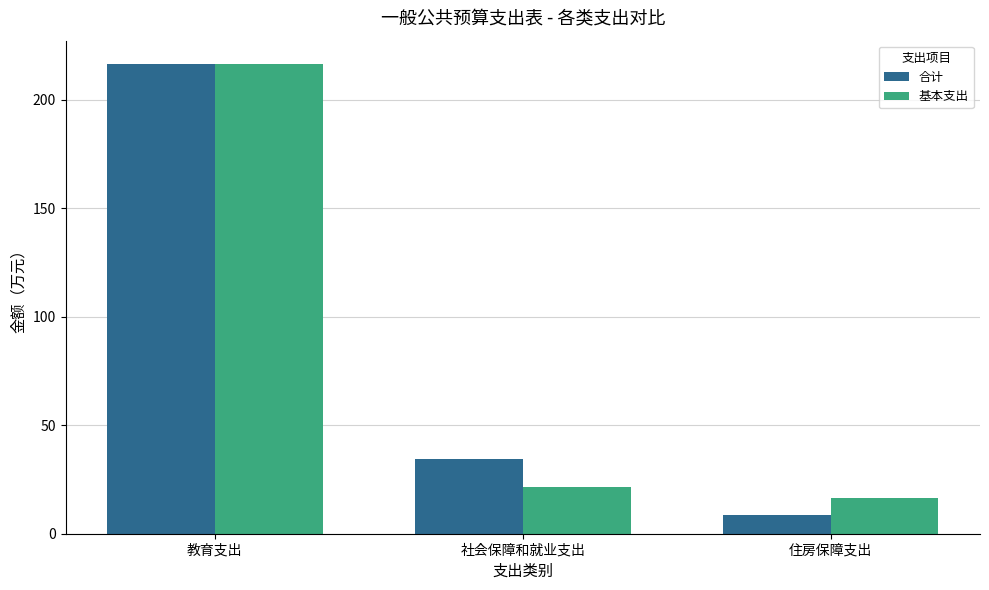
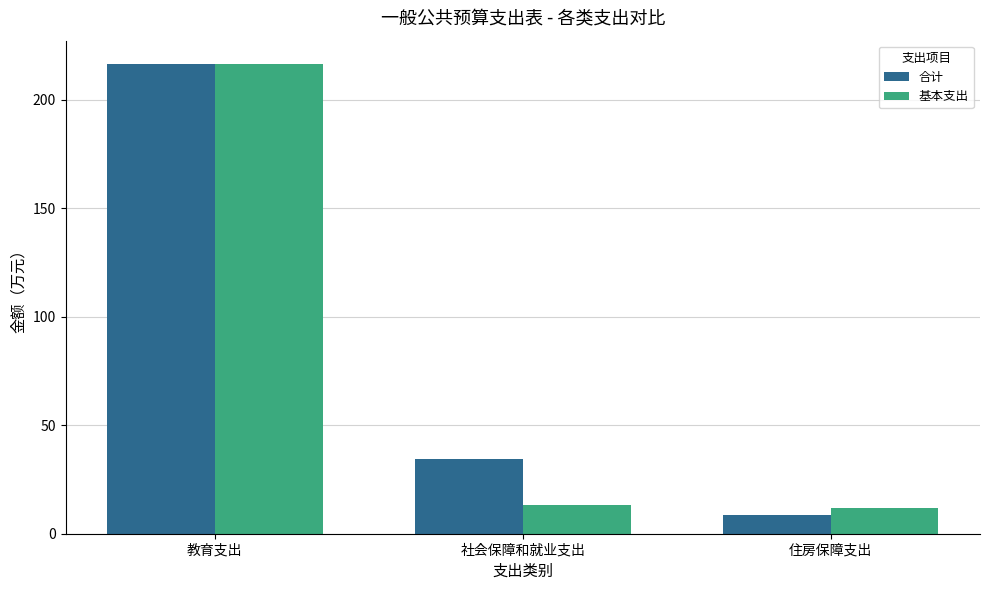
  {
    "合计": {
      "教育支出": 216,
      "社会保障和就业支出": 34,
      "住房保障支出": 8
    },
    "基本支出": {
      "教育支出": 216,
-     "社会保障和就业支出": 22,
-     "住房保障支出": 16
+     "社会保障和就业支出": 13,
+     "住房保障支出": 12
    }
  }
